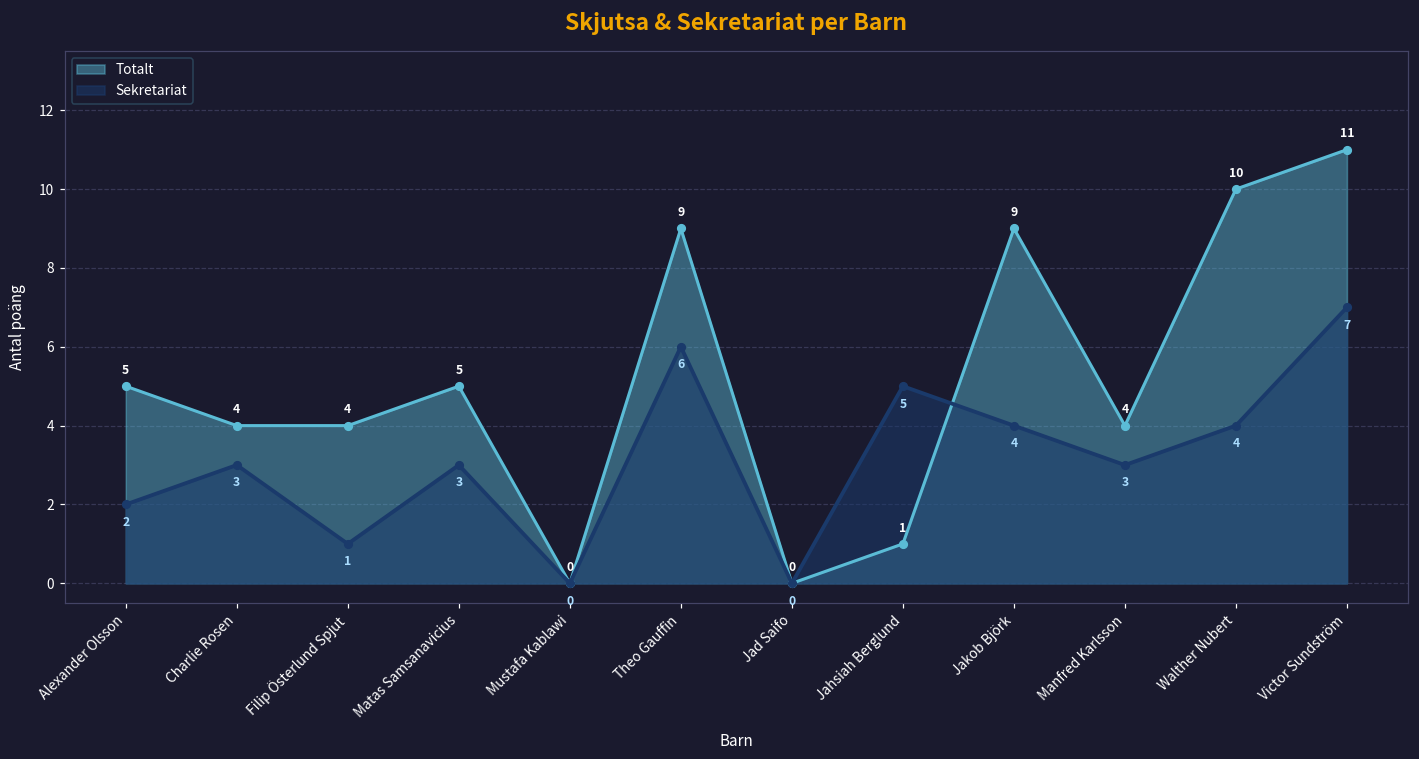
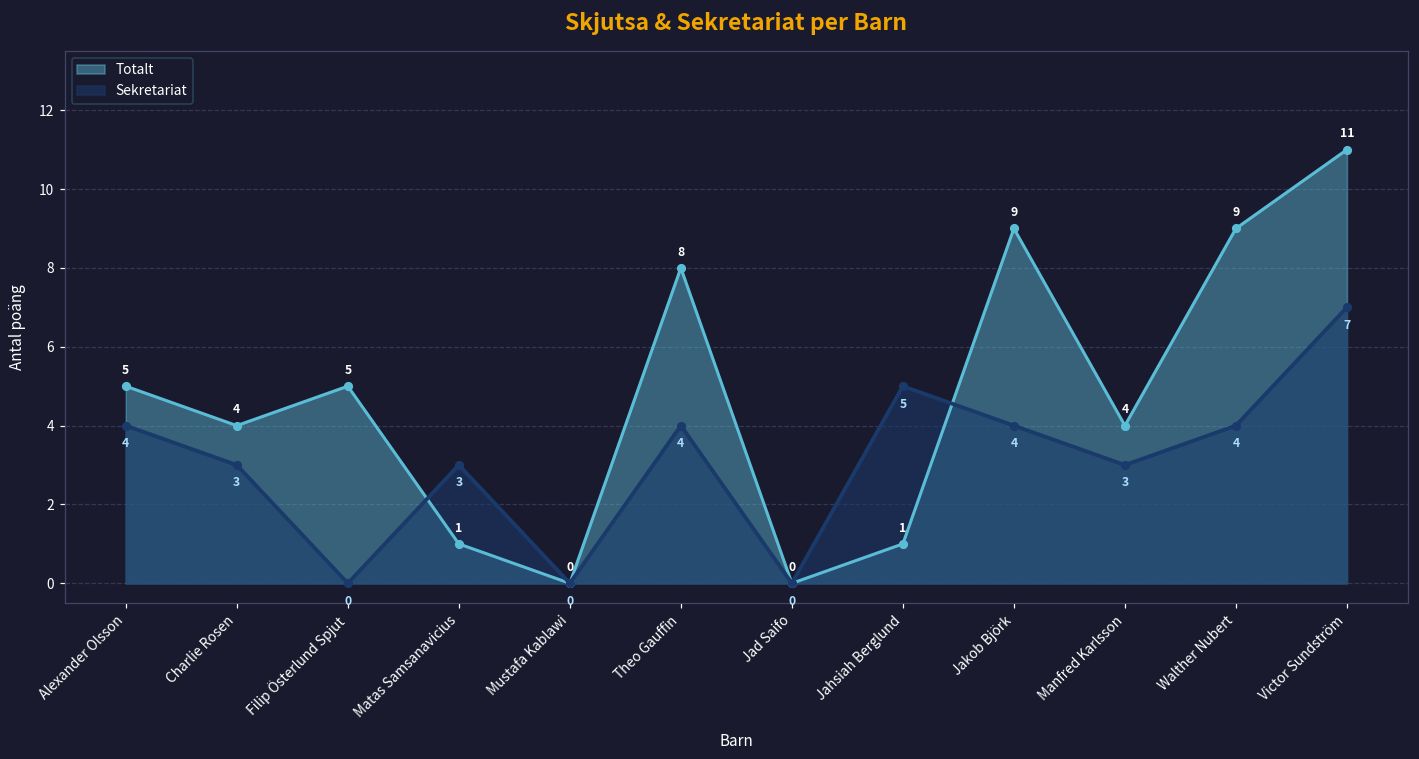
  {
    "Totalt": {
      "Alexander Olsson": 5,
      "Charlie Rosen": 4,
-     "Filip Österlund Spjut": 4,
-     "Matas Samsanavicius": 5,
-     "Theo Gauffin": 9,
+     "Filip Österlund Spjut": 5,
+     "Matas Samsanavicius": 1,
+     "Theo Gauffin": 8,
      "Jahsiah Berglund": 1,
      "Jakob Björk": 9,
      "Manfred Karlsson": 4,
-     "Walther Nubert": 10,
+     "Walther Nubert": 9,
      "Victor Sundström": 11
    },
    "Sekretariat": {
-     "Alexander Olsson": 2,
+     "Alexander Olsson": 4,
      "Charlie Rosen": 3,
-     "Filip Österlund Spjut": 1,
+     "Filip Österlund Spjut": 0,
      "Matas Samsanavicius": 3,
-     "Theo Gauffin": 6,
+     "Theo Gauffin": 4,
      "Jahsiah Berglund": 5,
      "Jakob Björk": 4,
      "Manfred Karlsson": 3,
      "Walther Nubert": 4,
      "Victor Sundström": 7
    }
  }
